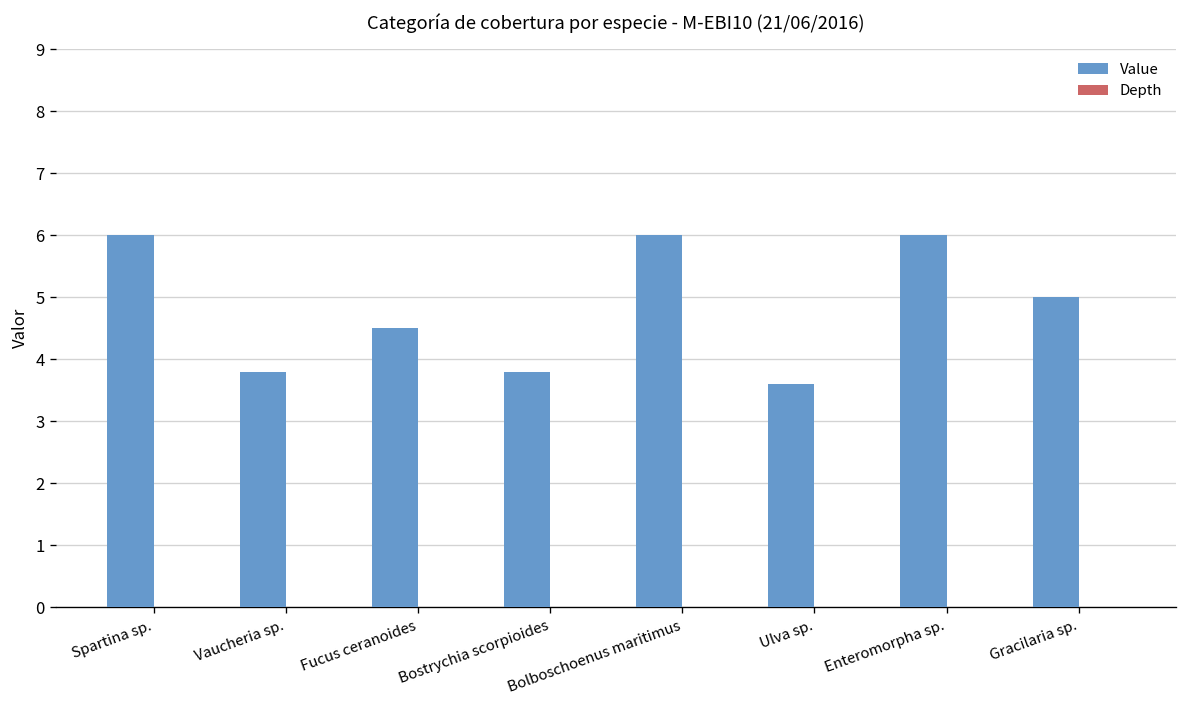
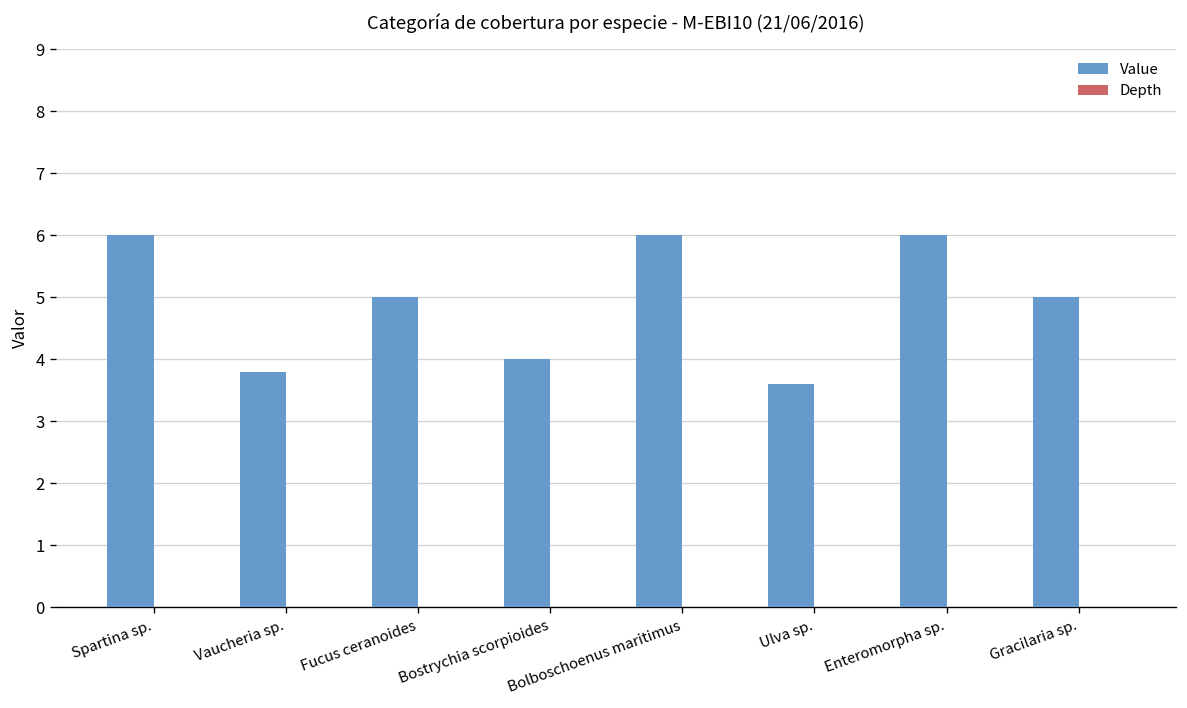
  {
    "Value": {
      "Spartina sp.": 6.0,
      "Vaucheria sp.": 3.8,
-     "Fucus ceranoides": 4.5,
-     "Bostrychia scorpioides": 3.8,
+     "Fucus ceranoides": 5.0,
+     "Bostrychia scorpioides": 4.0,
      "Bolboschoenus maritimus": 6.0,
      "Ulva sp.": 3.6,
      "Enteromorpha sp.": 6.0,
      "Gracilaria sp.": 5.0
    },
    "Depth": {
      "Spartina sp.": 0.0,
      "Vaucheria sp.": 0.0,
      "Fucus ceranoides": 0.0,
      "Bostrychia scorpioides": 0.0,
      "Bolboschoenus maritimus": 0.0,
      "Ulva sp.": 0.0,
      "Enteromorpha sp.": 0.0,
      "Gracilaria sp.": 0.0
    }
  }
